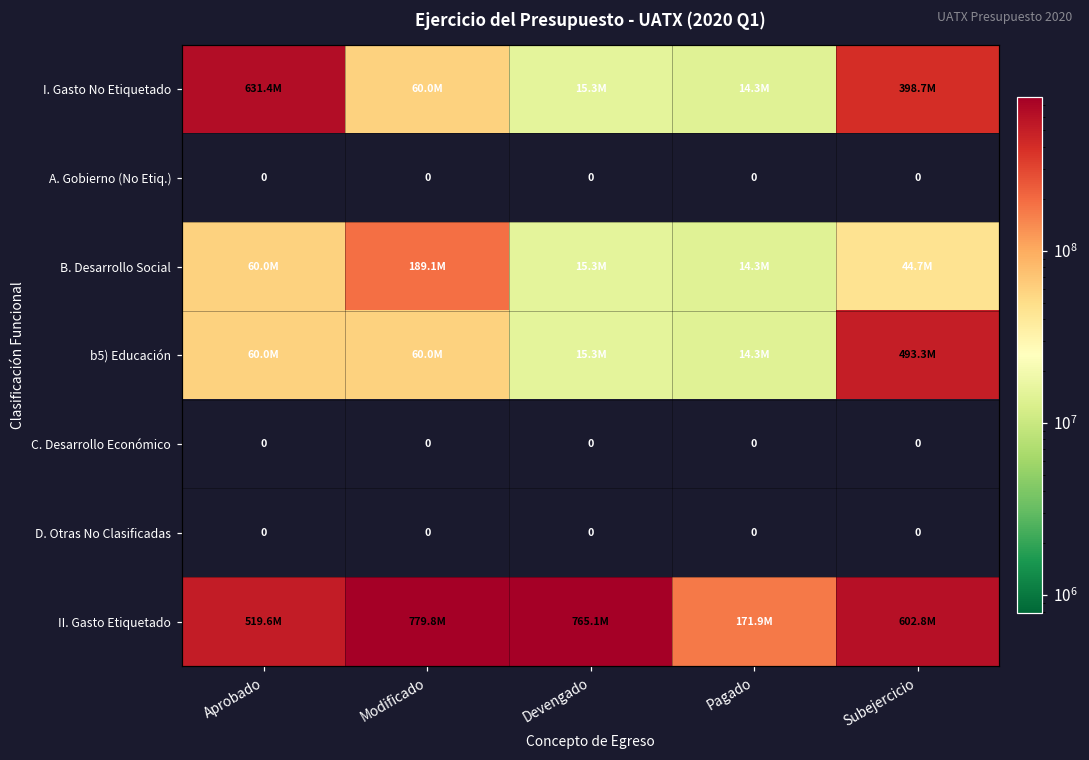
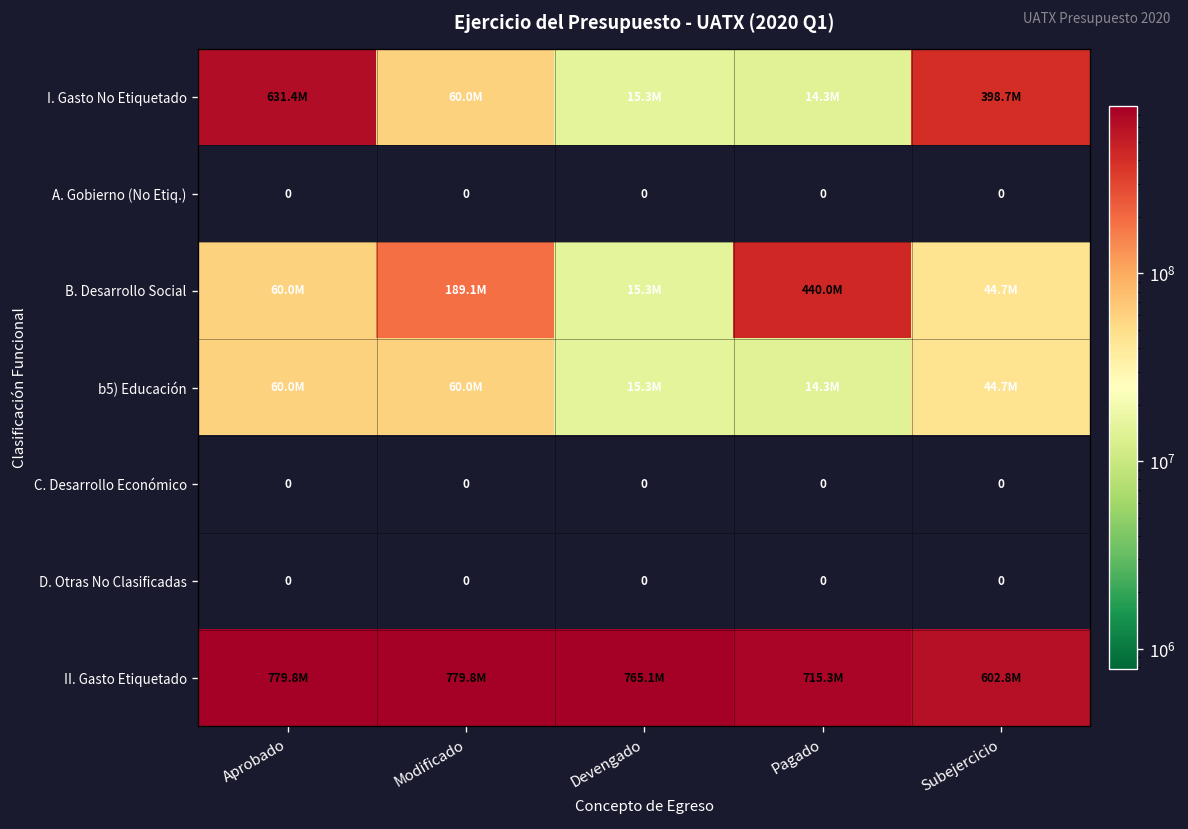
  {
    "I. Gasto No Etiquetado": {
      "Aprobado": "631.4M",
      "Modificado": "60.0M",
      "Devengado": "15.3M",
      "Pagado": "14.3M",
      "Subejercicio": "398.7M"
    },
    "A. Gobierno (No Etiq.)": {
      "Aprobado": "0",
      "Modificado": "0",
      "Devengado": "0",
      "Pagado": "0",
      "Subejercicio": "0"
    },
    "B. Desarrollo Social": {
      "Aprobado": "60.0M",
      "Modificado": "189.1M",
      "Devengado": "15.3M",
-     "Pagado": "14.3M",
+     "Pagado": "440.0M",
      "Subejercicio": "44.7M"
    },
    "b5) Educación": {
      "Aprobado": "60.0M",
      "Modificado": "60.0M",
      "Devengado": "15.3M",
      "Pagado": "14.3M",
-     "Subejercicio": "493.3M"
+     "Subejercicio": "44.7M"
    },
    "C. Desarrollo Económico": {
      "Aprobado": "0",
      "Modificado": "0",
      "Devengado": "0",
      "Pagado": "0",
      "Subejercicio": "0"
    },
    "D. Otras No Clasificadas": {
      "Aprobado": "0",
      "Modificado": "0",
      "Devengado": "0",
      "Pagado": "0",
      "Subejercicio": "0"
    },
    "II. Gasto Etiquetado": {
-     "Aprobado": "519.6M",
+     "Aprobado": "779.8M",
      "Modificado": "779.8M",
      "Devengado": "765.1M",
-     "Pagado": "171.9M",
+     "Pagado": "715.3M",
      "Subejercicio": "602.8M"
    }
  }
